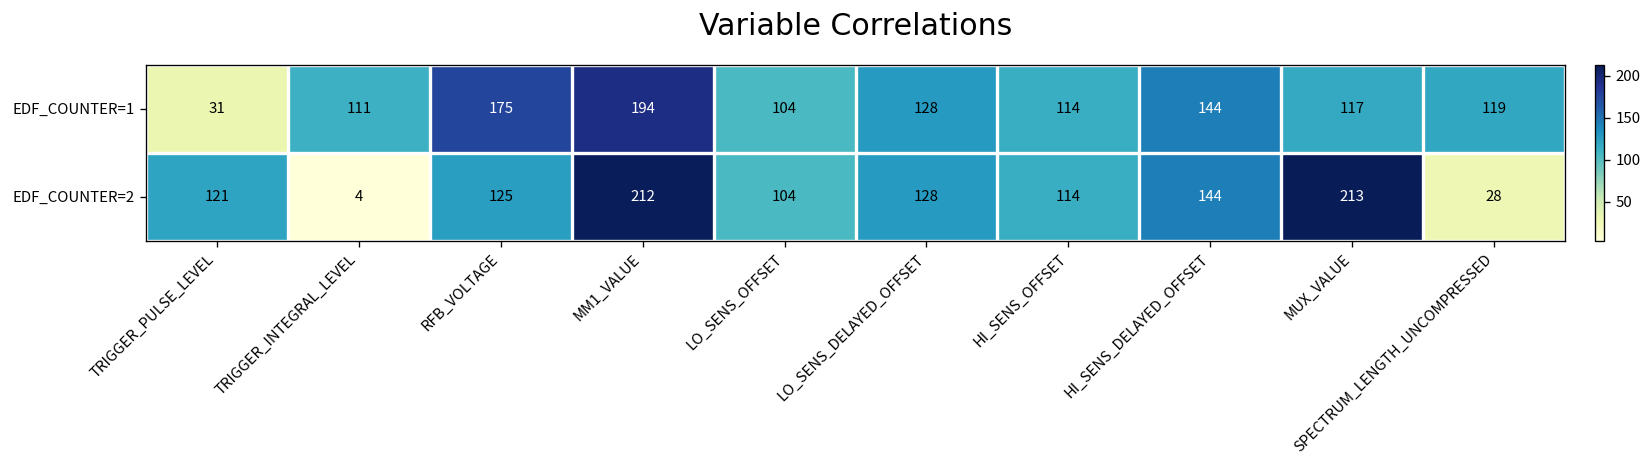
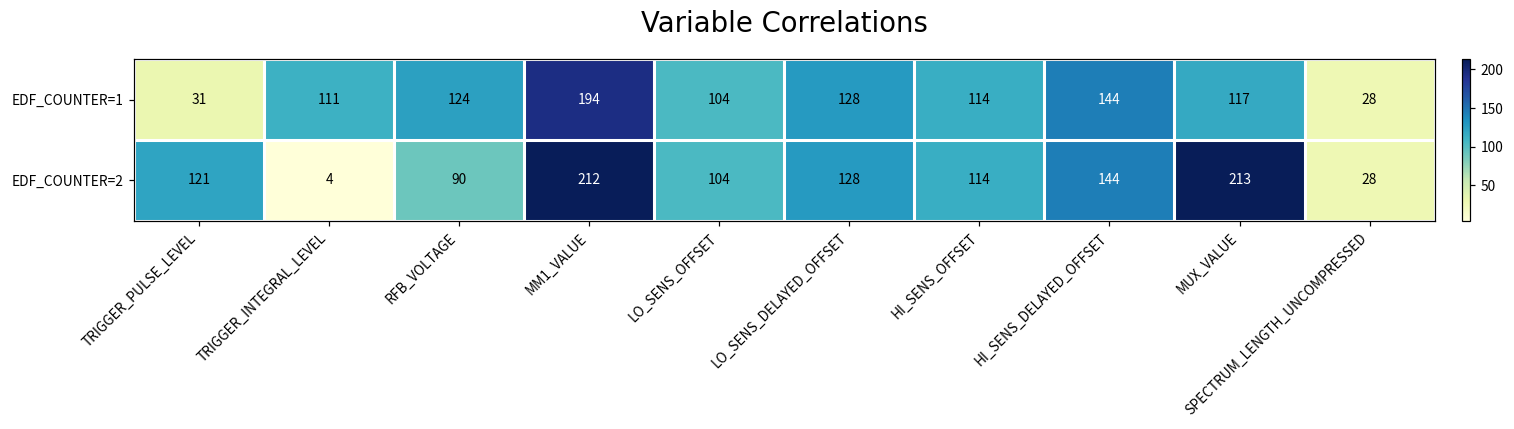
  {
    "EDF_COUNTER=1": {
      "TRIGGER_PULSE_LEVEL": 31,
      "TRIGGER_INTEGRAL_LEVEL": 111,
-     "RFB_VOLTAGE": 175,
+     "RFB_VOLTAGE": 124,
      "MM1_VALUE": 194,
      "LO_SENS_OFFSET": 104,
      "LO_SENS_DELAYED_OFFSET": 128,
      "HI_SENS_OFFSET": 114,
      "HI_SENS_DELAYED_OFFSET": 144,
      "MUX_VALUE": 117,
-     "SPECTRUM_LENGTH_UNCOMPRESSED": 119
+     "SPECTRUM_LENGTH_UNCOMPRESSED": 28
    },
    "EDF_COUNTER=2": {
      "TRIGGER_PULSE_LEVEL": 121,
      "TRIGGER_INTEGRAL_LEVEL": 4,
-     "RFB_VOLTAGE": 125,
+     "RFB_VOLTAGE": 90,
      "MM1_VALUE": 212,
      "LO_SENS_OFFSET": 104,
      "LO_SENS_DELAYED_OFFSET": 128,
      "HI_SENS_OFFSET": 114,
      "HI_SENS_DELAYED_OFFSET": 144,
      "MUX_VALUE": 213,
      "SPECTRUM_LENGTH_UNCOMPRESSED": 28
    }
  }
